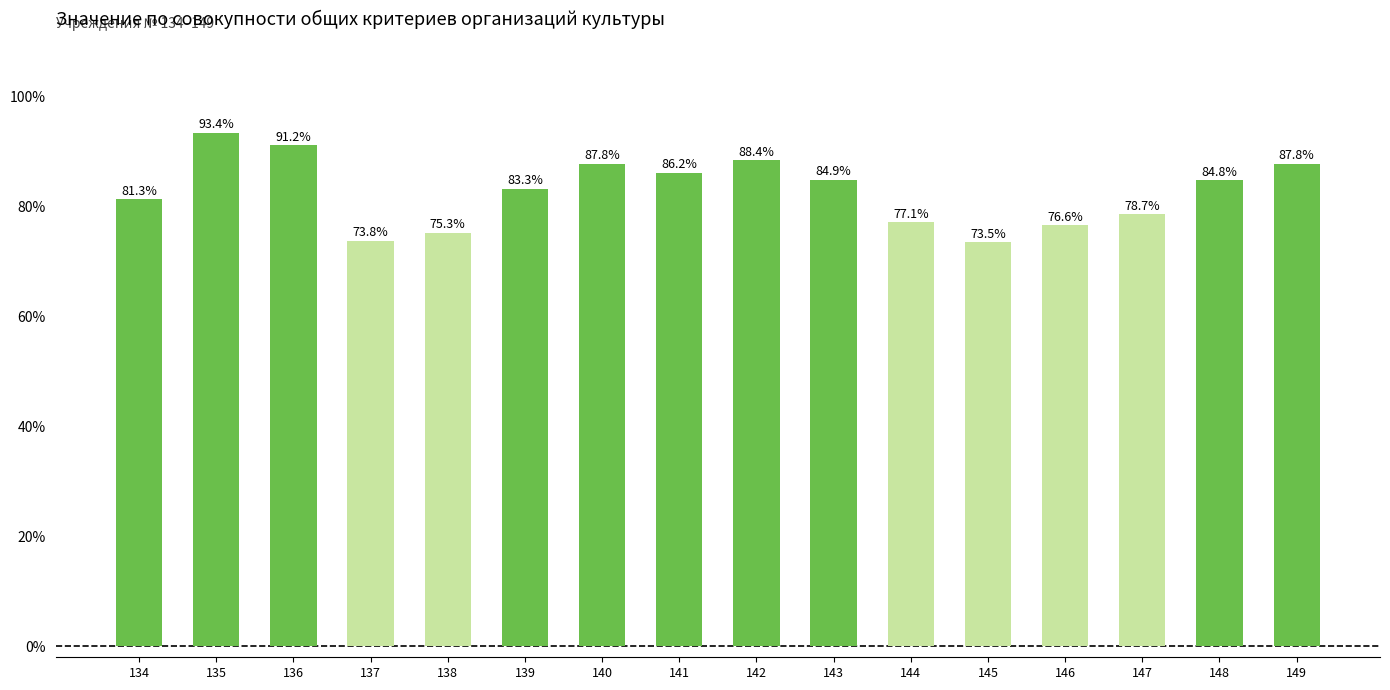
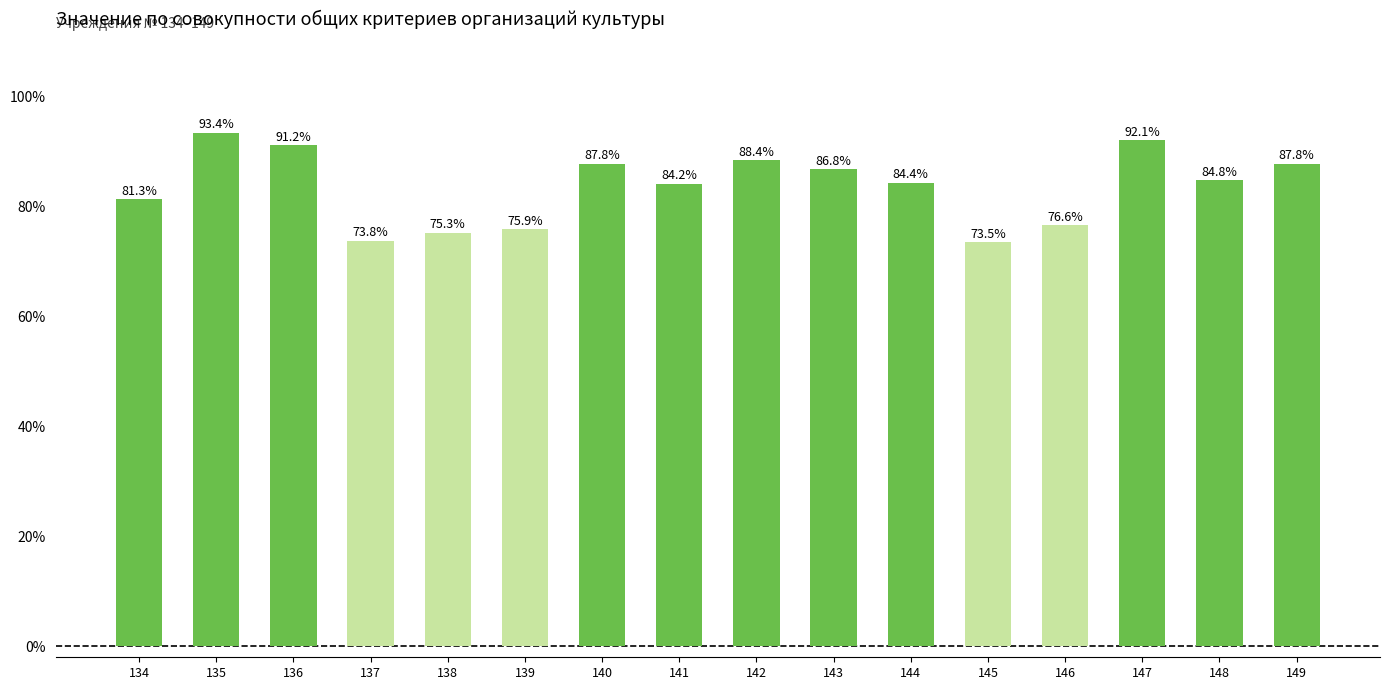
  {
    "134": "81.3%",
    "135": "93.4%",
    "136": "91.2%",
    "137": "73.8%",
    "138": "75.3%",
-   "139": "83.3%",
+   "139": "75.9%",
    "140": "87.8%",
-   "141": "86.2%",
+   "141": "84.2%",
    "142": "88.4%",
-   "143": "84.9%",
-   "144": "77.1%",
+   "143": "86.8%",
+   "144": "84.4%",
    "145": "73.5%",
    "146": "76.6%",
-   "147": "78.7%",
+   "147": "92.1%",
    "148": "84.8%",
    "149": "87.8%"
  }
